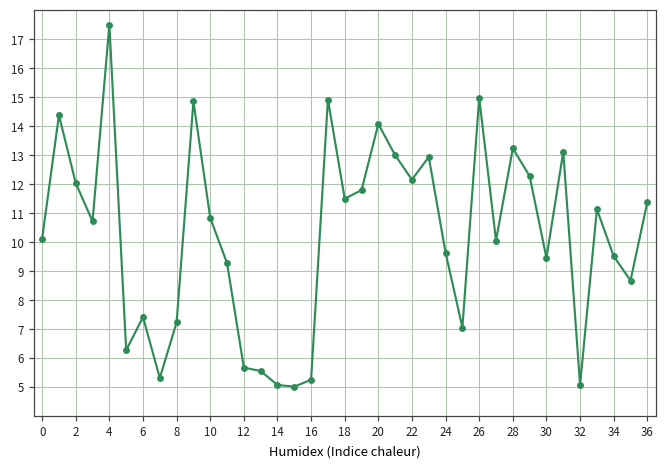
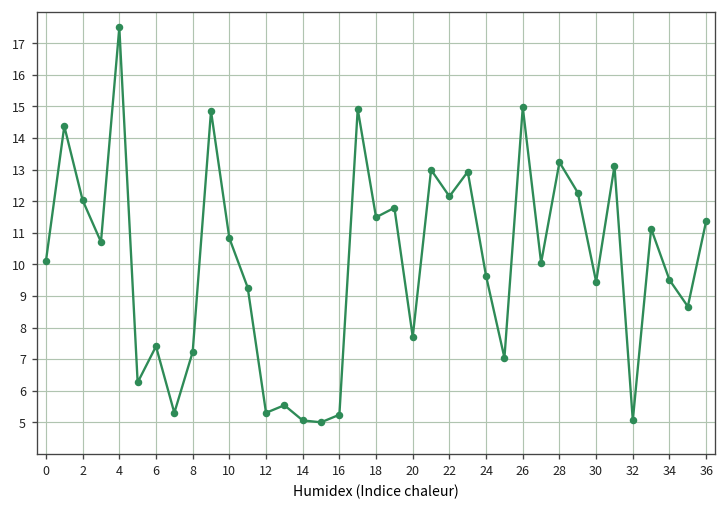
  {
    "0": 10.1,
    "2": 12.0,
    "4": 17.5,
    "6": 7.4,
    "8": 7.2,
    "10": 10.8,
-   "12": 5.7,
+   "12": 5.3,
    "14": 5.1,
    "16": 5.2,
    "18": 11.5,
-   "20": 14.1,
+   "20": 7.7,
    "22": 12.2,
    "24": 9.6,
    "26": 15.0,
    "28": 13.2,
    "30": 9.4,
    "32": 5.1,
    "34": 9.5,
    "36": 11.4
  }
